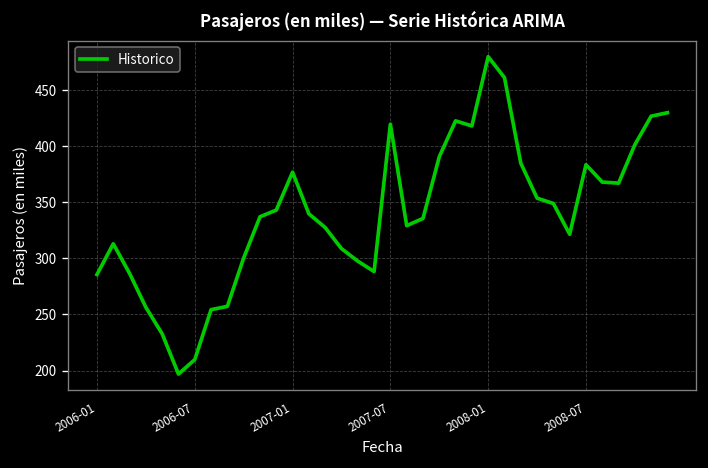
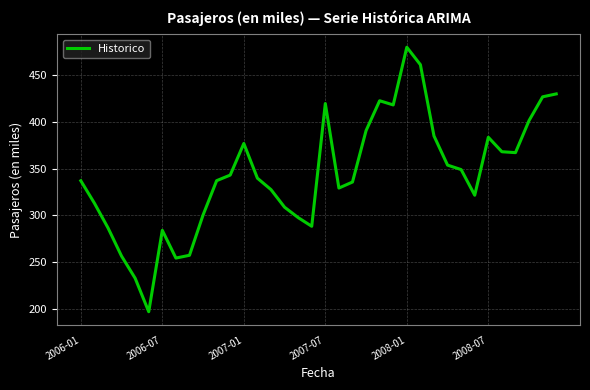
  {
-   "2006-01": 290,
-   "2006-07": 210,
+   "2006-01": 340,
+   "2006-07": 280,
    "2007-01": 380,
    "2007-07": 420,
    "2008-01": 480,
    "2008-07": 380
  }
